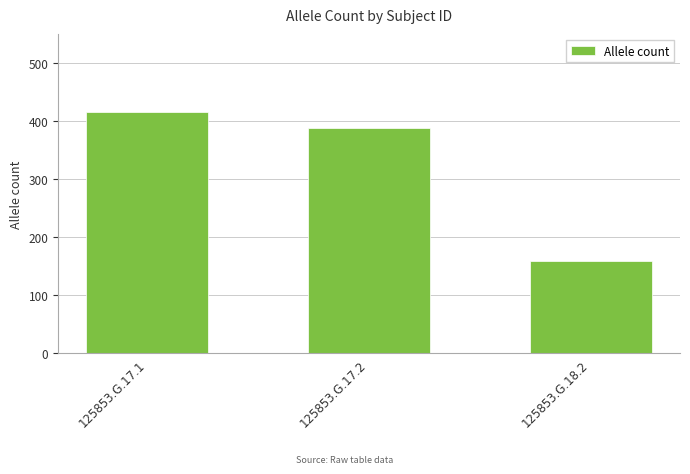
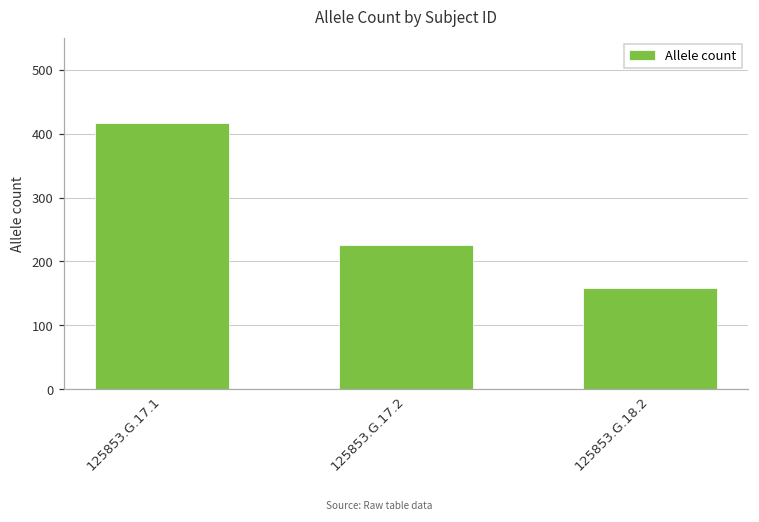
  {
    "125853.G.17.1": 420,
-   "125853.G.17.2": 390,
+   "125853.G.17.2": 230,
    "125853.G.18.2": 160
  }
